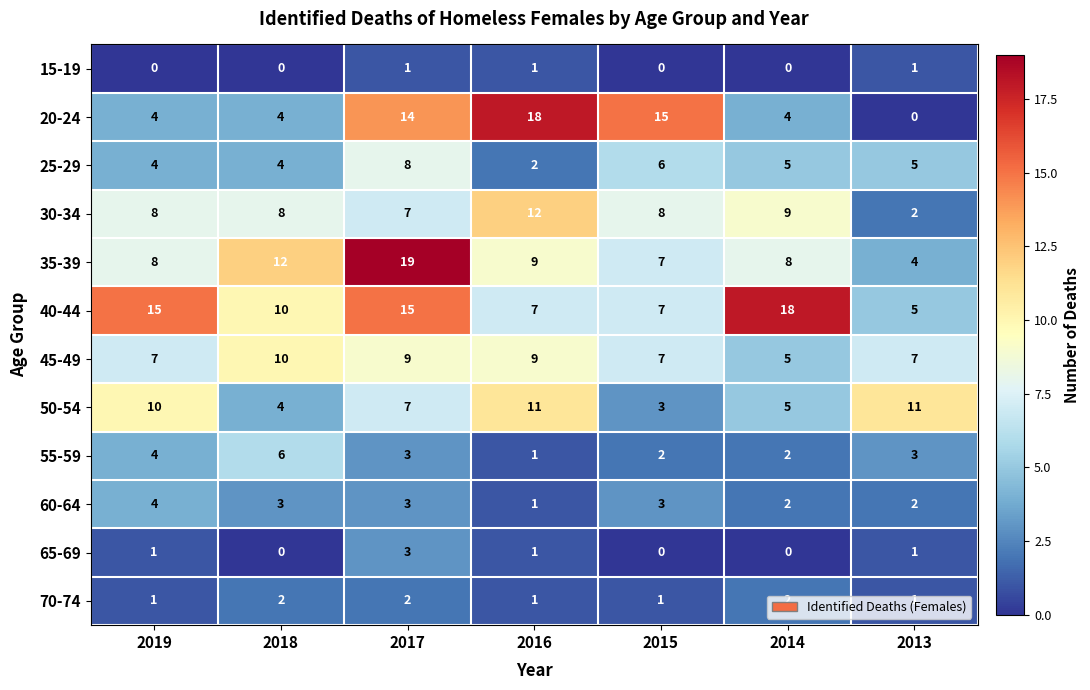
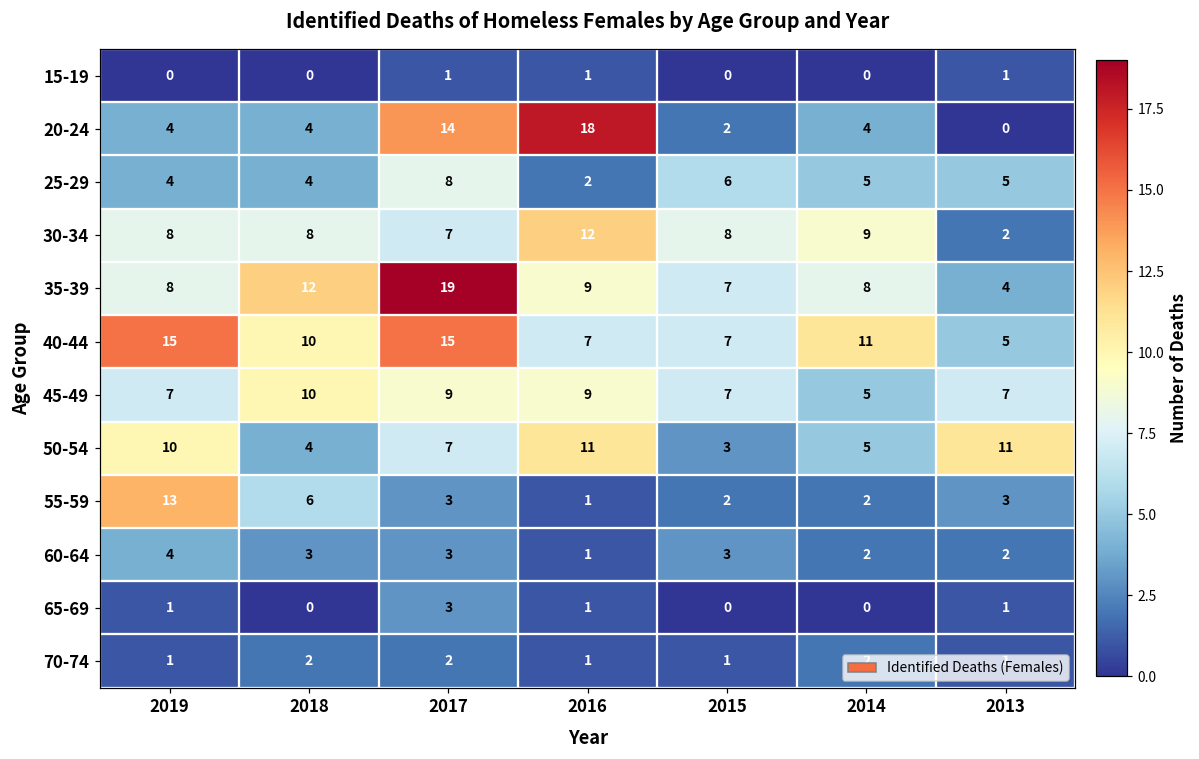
  {
    "15-19": {
      "2019": 0,
      "2018": 0,
      "2017": 1,
      "2016": 1,
      "2015": 0,
      "2014": 0,
      "2013": 1
    },
    "20-24": {
      "2019": 4,
      "2018": 4,
      "2017": 14,
      "2016": 18,
-     "2015": 15,
+     "2015": 2,
      "2014": 4,
      "2013": 0
    },
    "25-29": {
      "2019": 4,
      "2018": 4,
      "2017": 8,
      "2016": 2,
      "2015": 6,
      "2014": 5,
      "2013": 5
    },
    "30-34": {
      "2019": 8,
      "2018": 8,
      "2017": 7,
      "2016": 12,
      "2015": 8,
      "2014": 9,
      "2013": 2
    },
    "35-39": {
      "2019": 8,
      "2018": 12,
      "2017": 19,
      "2016": 9,
      "2015": 7,
      "2014": 8,
      "2013": 4
    },
    "40-44": {
      "2019": 15,
      "2018": 10,
      "2017": 15,
      "2016": 7,
      "2015": 7,
-     "2014": 18,
+     "2014": 11,
      "2013": 5
    },
    "45-49": {
      "2019": 7,
      "2018": 10,
      "2017": 9,
      "2016": 9,
      "2015": 7,
      "2014": 5,
      "2013": 7
    },
    "50-54": {
      "2019": 10,
      "2018": 4,
      "2017": 7,
      "2016": 11,
      "2015": 3,
      "2014": 5,
      "2013": 11
    },
    "55-59": {
-     "2019": 4,
+     "2019": 13,
      "2018": 6,
      "2017": 3,
      "2016": 1,
      "2015": 2,
      "2014": 2,
      "2013": 3
    },
    "60-64": {
      "2019": 4,
      "2018": 3,
      "2017": 3,
      "2016": 1,
      "2015": 3,
      "2014": 2,
      "2013": 2
    },
    "65-69": {
      "2019": 1,
      "2018": 0,
      "2017": 3,
      "2016": 1,
      "2015": 0,
      "2014": 0,
      "2013": 1
    },
    "70-74": {
      "2019": 1,
      "2018": 2,
      "2017": 2,
      "2016": 1,
      "2015": 1
    }
  }
